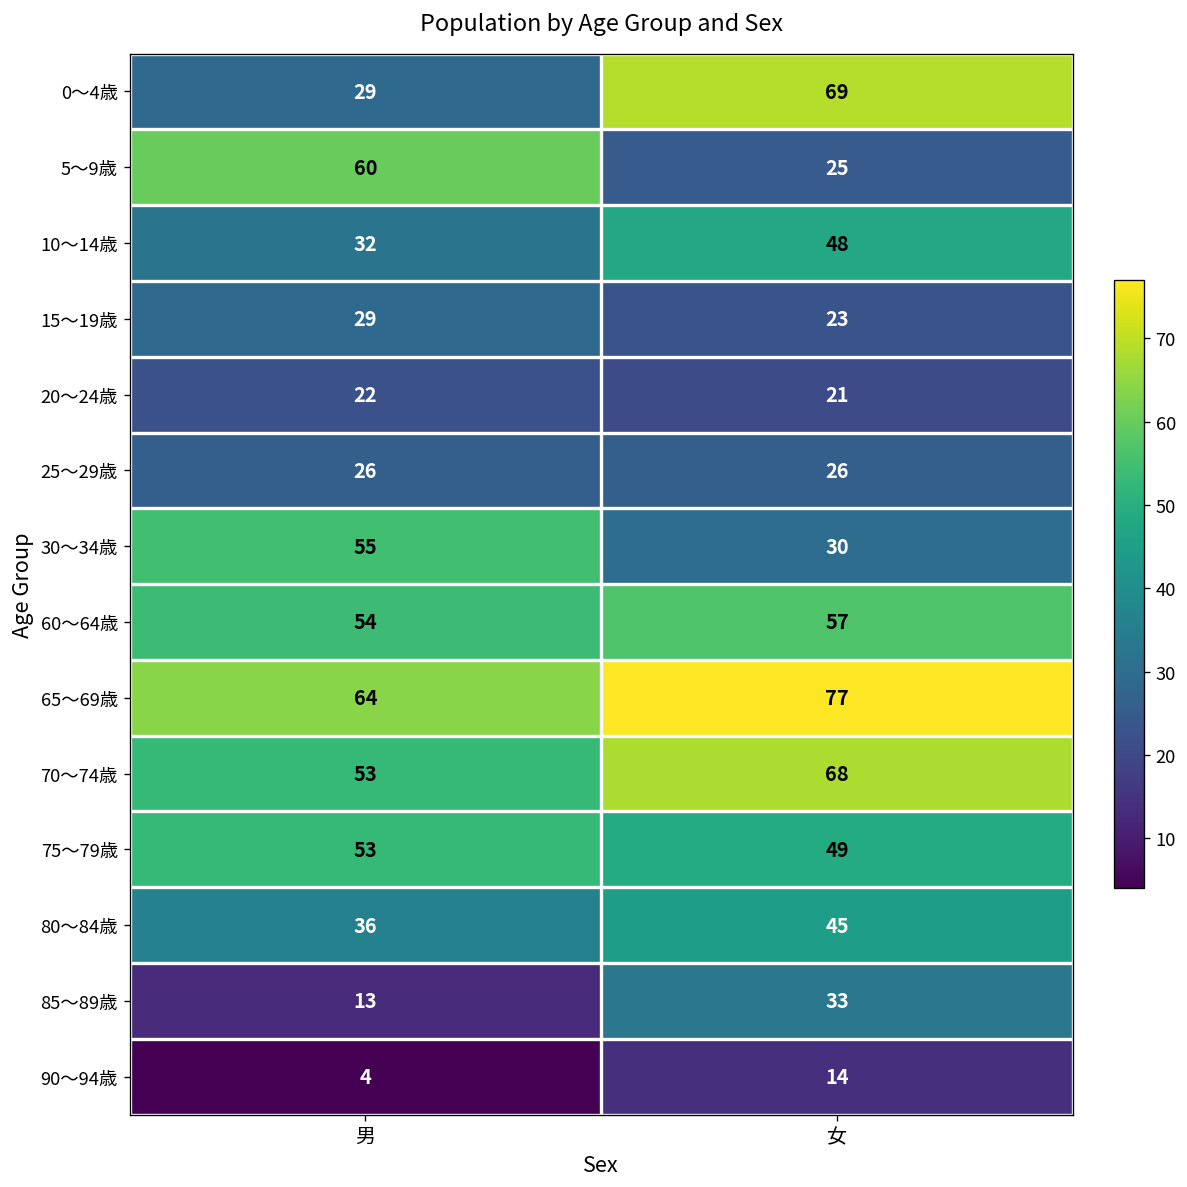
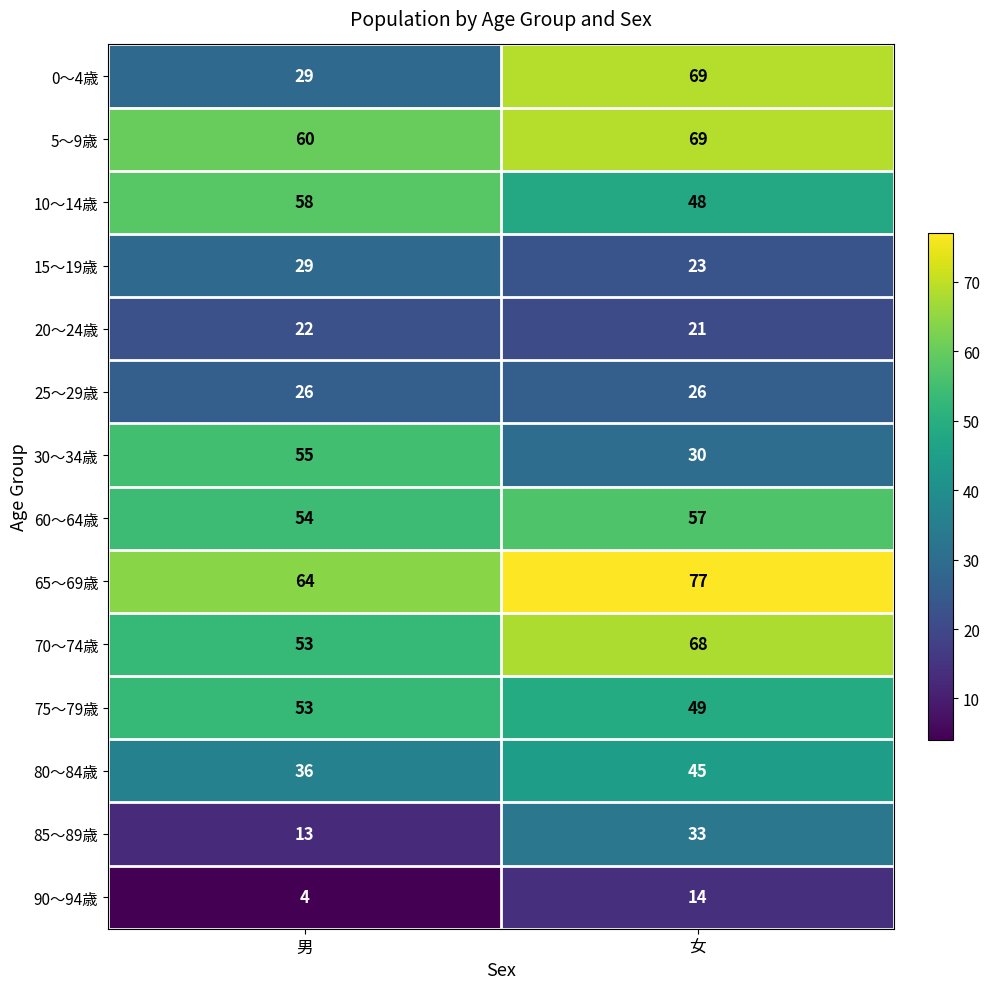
  {
    "0～4歳": {
      "男": 29,
      "女": 69
    },
    "5～9歳": {
      "男": 60,
-     "女": 25
+     "女": 69
    },
    "10～14歳": {
-     "男": 32,
+     "男": 58,
      "女": 48
    },
    "15～19歳": {
      "男": 29,
      "女": 23
    },
    "20～24歳": {
      "男": 22,
      "女": 21
    },
    "25～29歳": {
      "男": 26,
      "女": 26
    },
    "30～34歳": {
      "男": 55,
      "女": 30
    },
    "60～64歳": {
      "男": 54,
      "女": 57
    },
    "65～69歳": {
      "男": 64,
      "女": 77
    },
    "70～74歳": {
      "男": 53,
      "女": 68
    },
    "75～79歳": {
      "男": 53,
      "女": 49
    },
    "80～84歳": {
      "男": 36,
      "女": 45
    },
    "85～89歳": {
      "男": 13,
      "女": 33
    },
    "90～94歳": {
      "男": 4,
      "女": 14
    }
  }
